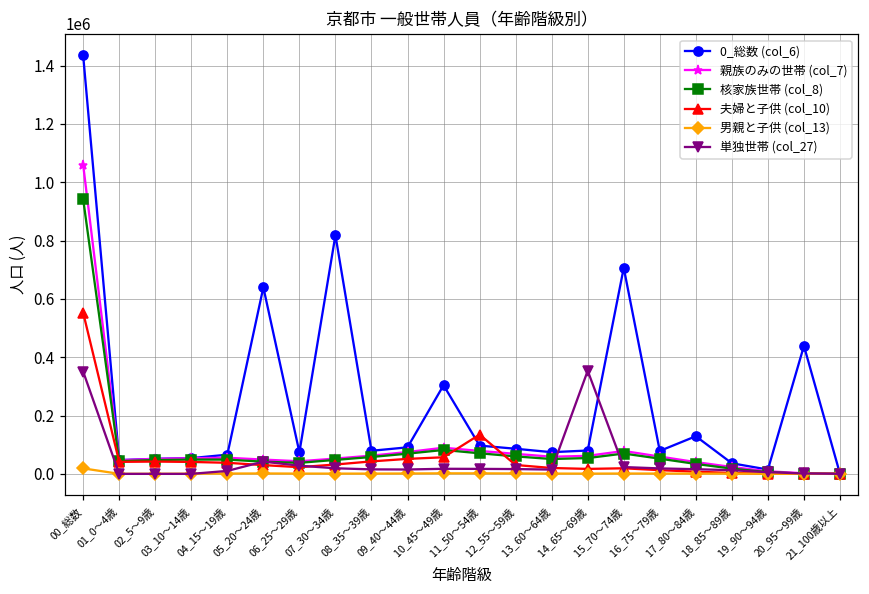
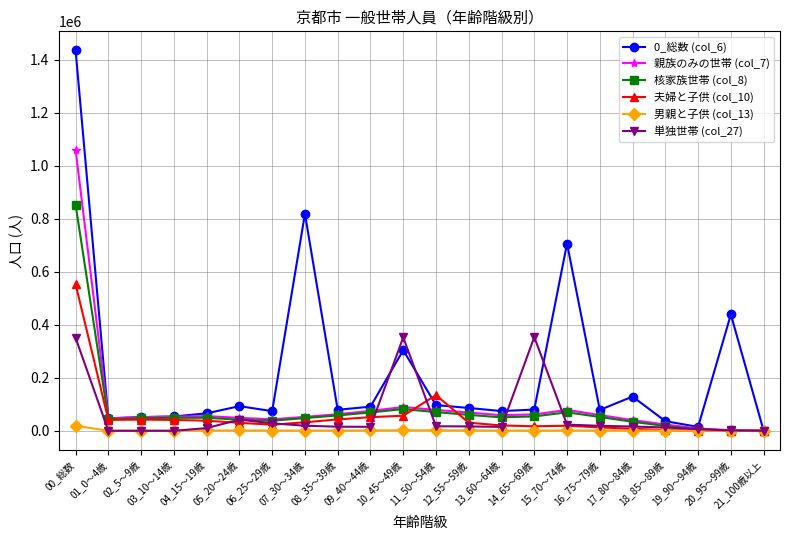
  {
    "0_総数 (col_6)": {
      "00_総数": 1430000,
      "04_15～19歳": 70000,
-     "05_20～24歳": 640000,
+     "05_20～24歳": 90000,
      "06_25～29歳": 70000,
      "07_30～34歳": 820000,
      "08_35～39歳": 80000,
      "09_40～44歳": 90000,
      "10_45～49歳": 300000,
      "11_50～54歳": 100000,
      "12_55～59歳": 90000,
      "13_60～64歳": 70000,
      "14_65～69歳": 80000,
      "15_70～74歳": 710000,
      "16_75～79歳": 80000,
      "17_80～84歳": 130000,
      "18_85～89歳": 40000,
      "20_95～99歳": 440000
    },
    "親族のみの世帯 (col_7)": {
      "00_総数": 1060000
    },
    "核家族世帯 (col_8)": {
-     "00_総数": 940000
+     "00_総数": 850000
    },
    "夫婦と子供 (col_10)": {
      "00_総数": 550000,
      "04_15～19歳": 40000,
      "05_20～24歳": 30000,
      "07_30～34歳": 30000,
      "08_35～39歳": 40000,
      "09_40～44歳": 50000,
      "10_45～49歳": 60000,
      "11_50～54歳": 130000,
      "12_55～59歳": 30000,
      "14_65～69歳": 20000
    },
    "男親と子供 (col_13)": {
      "00_総数": 20000,
      "05_20～24歳": 0,
      "06_25～29歳": 0,
      "07_30～34歳": 0,
      "08_35～39歳": 0,
      "09_40～44歳": 0,
      "10_45～49歳": 0,
      "11_50～54歳": 0,
      "12_55～59歳": 0,
      "13_60～64歳": 0,
      "14_65～69歳": 0,
      "15_70～74歳": 0,
      "16_75～79歳": 0
    },
    "単独世帯 (col_27)": {
      "00_総数": 350000,
      "07_30～34歳": 20000,
      "08_35～39歳": 20000,
      "09_40～44歳": 10000,
-     "10_45～49歳": 20000,
+     "10_45～49歳": 350000,
      "11_50～54歳": 20000,
      "12_55～59歳": 20000,
      "14_65～69歳": 350000
    }
  }
